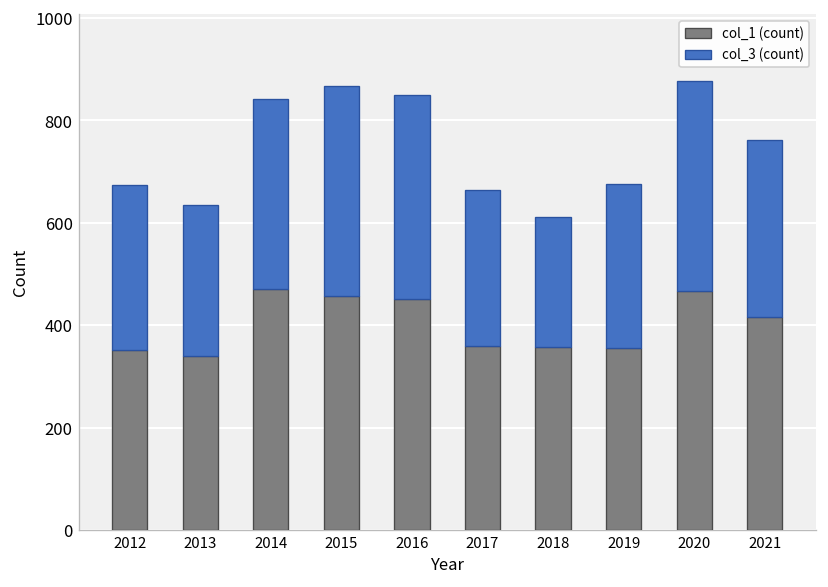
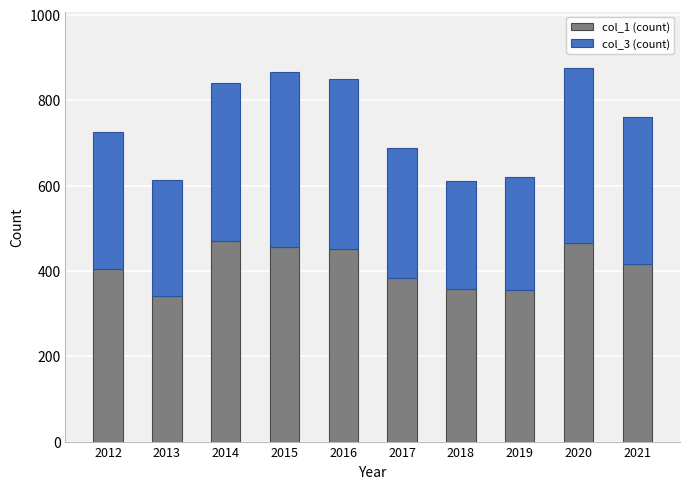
  {
    "col_1 (count)": {
-     "2012": 350,
+     "2012": 410,
      "2013": 340,
      "2014": 470,
      "2015": 460,
      "2016": 450,
-     "2017": 360,
+     "2017": 380,
      "2018": 360,
      "2019": 360,
      "2020": 470,
      "2021": 420
    },
    "col_3 (count)": {
      "2012": 320,
-     "2013": 300,
+     "2013": 270,
      "2014": 370,
      "2015": 410,
      "2016": 400,
      "2017": 300,
      "2018": 250,
-     "2019": 320,
+     "2019": 270,
      "2020": 410,
      "2021": 340
    }
  }
